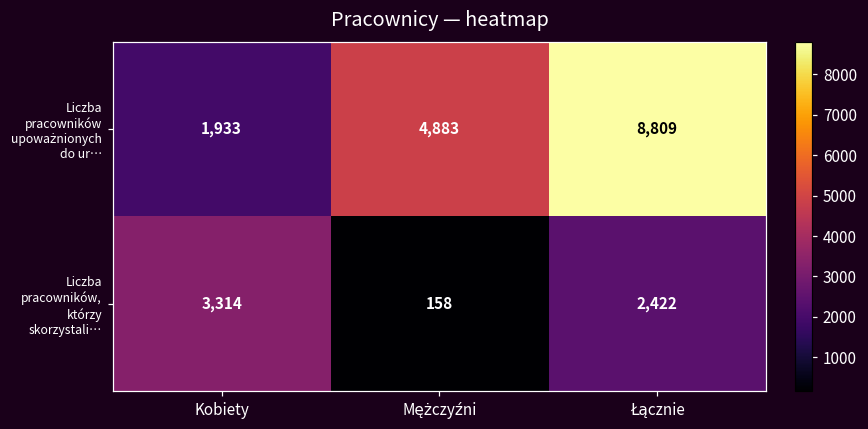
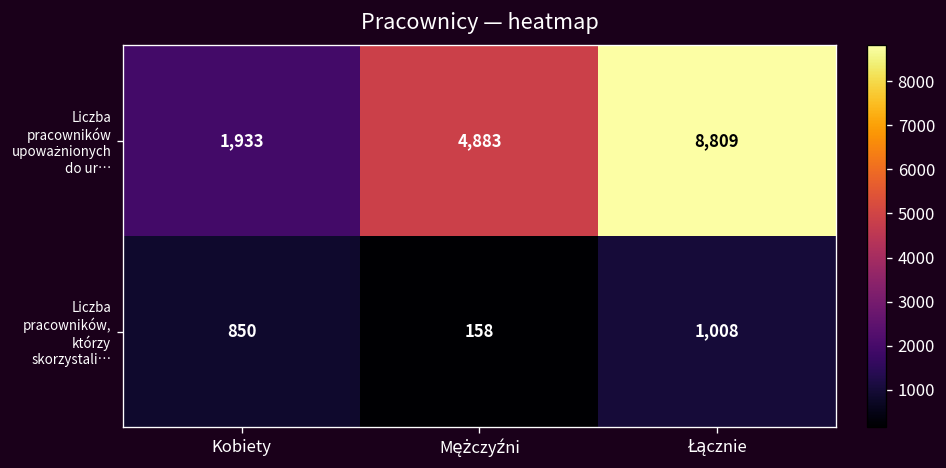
  {
    "Liczba pracowników upoważnionych do ur…": {
      "Kobiety": "1,933",
      "Mężczyźni": "4,883",
      "Łącznie": "8,809"
    },
    "Liczba pracowników, którzy skorzystali…": {
-     "Kobiety": "3,314",
+     "Kobiety": "850",
      "Mężczyźni": "158",
-     "Łącznie": "2,422"
+     "Łącznie": "1,008"
    }
  }
